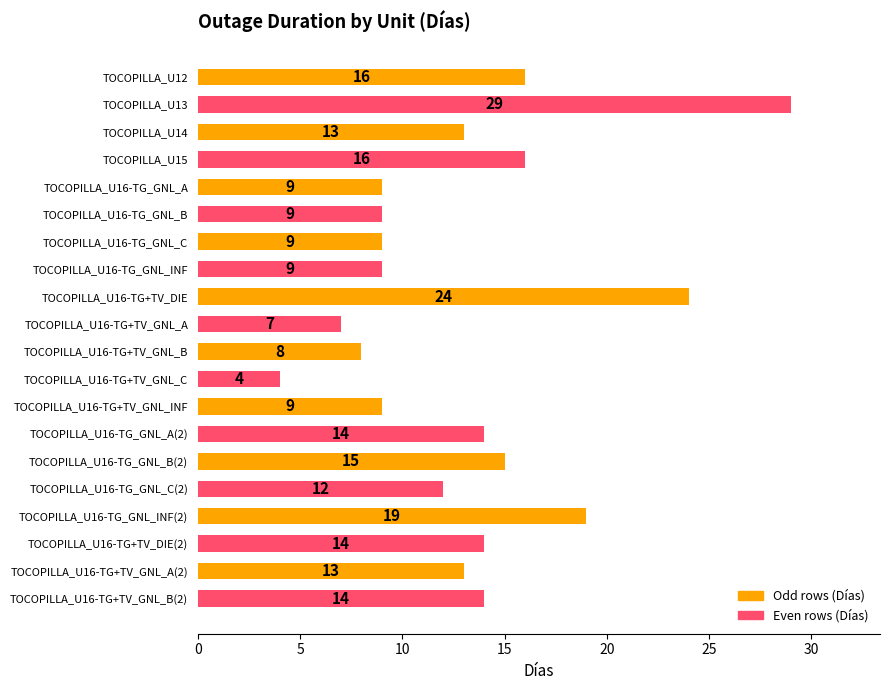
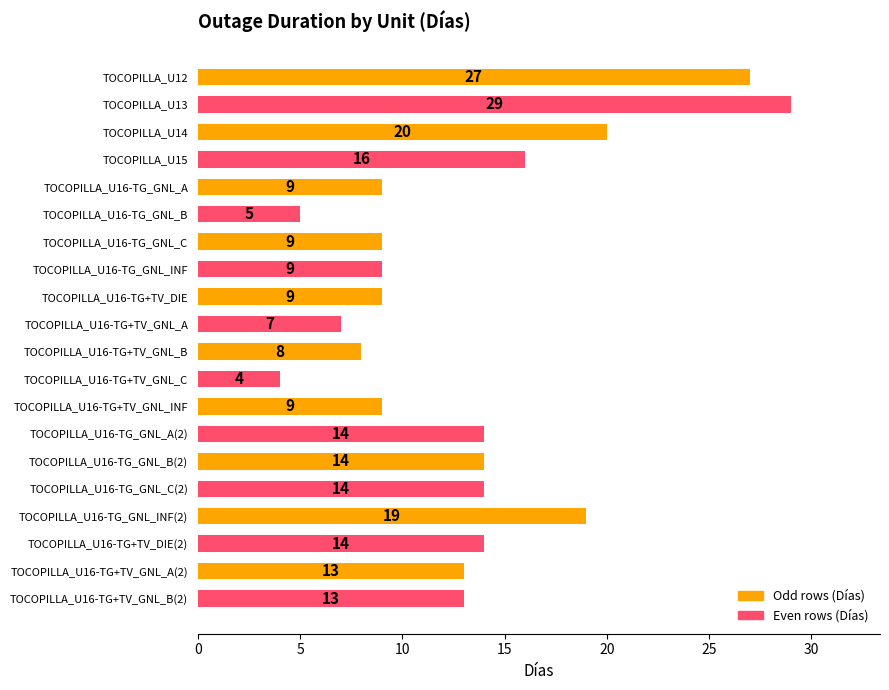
  {
-   "TOCOPILLA_U12": 16,
+   "TOCOPILLA_U12": 27,
    "TOCOPILLA_U13": 29,
-   "TOCOPILLA_U14": 13,
+   "TOCOPILLA_U14": 20,
    "TOCOPILLA_U15": 16,
    "TOCOPILLA_U16-TG_GNL_A": 9,
-   "TOCOPILLA_U16-TG_GNL_B": 9,
+   "TOCOPILLA_U16-TG_GNL_B": 5,
    "TOCOPILLA_U16-TG_GNL_C": 9,
    "TOCOPILLA_U16-TG_GNL_INF": 9,
-   "TOCOPILLA_U16-TG+TV_DIE": 24,
+   "TOCOPILLA_U16-TG+TV_DIE": 9,
    "TOCOPILLA_U16-TG+TV_GNL_A": 7,
    "TOCOPILLA_U16-TG+TV_GNL_B": 8,
    "TOCOPILLA_U16-TG+TV_GNL_C": 4,
    "TOCOPILLA_U16-TG+TV_GNL_INF": 9,
    "TOCOPILLA_U16-TG_GNL_A(2)": 14,
-   "TOCOPILLA_U16-TG_GNL_B(2)": 15,
-   "TOCOPILLA_U16-TG_GNL_C(2)": 12,
+   "TOCOPILLA_U16-TG_GNL_B(2)": 14,
+   "TOCOPILLA_U16-TG_GNL_C(2)": 14,
    "TOCOPILLA_U16-TG_GNL_INF(2)": 19,
    "TOCOPILLA_U16-TG+TV_DIE(2)": 14,
    "TOCOPILLA_U16-TG+TV_GNL_A(2)": 13,
-   "TOCOPILLA_U16-TG+TV_GNL_B(2)": 14
+   "TOCOPILLA_U16-TG+TV_GNL_B(2)": 13
  }
